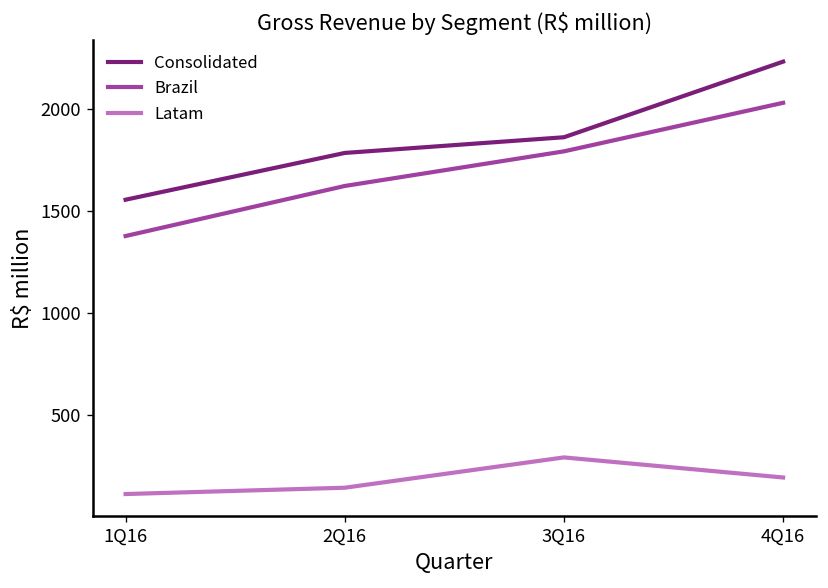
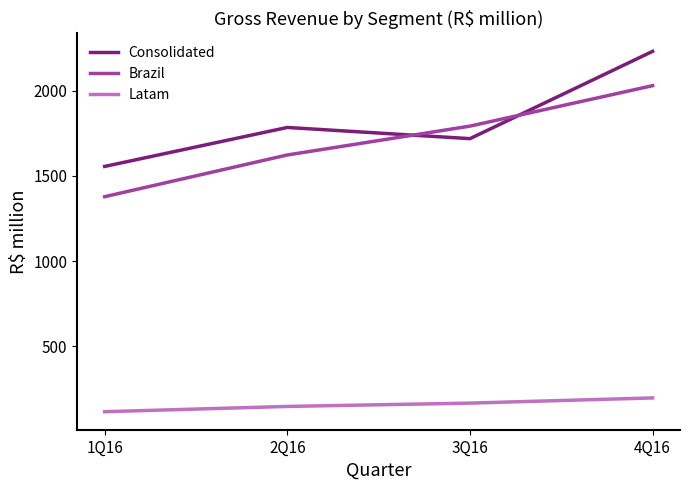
  {
    "Consolidated": {
      "1Q16": 1560,
      "2Q16": 1790,
-     "3Q16": 1860,
+     "3Q16": 1720,
      "4Q16": 2230
    },
    "Brazil": {
      "1Q16": 1380,
      "2Q16": 1620,
      "3Q16": 1790,
      "4Q16": 2030
    },
    "Latam": {
      "1Q16": 110,
      "2Q16": 150,
-     "3Q16": 290,
+     "3Q16": 160,
      "4Q16": 200
    }
  }
